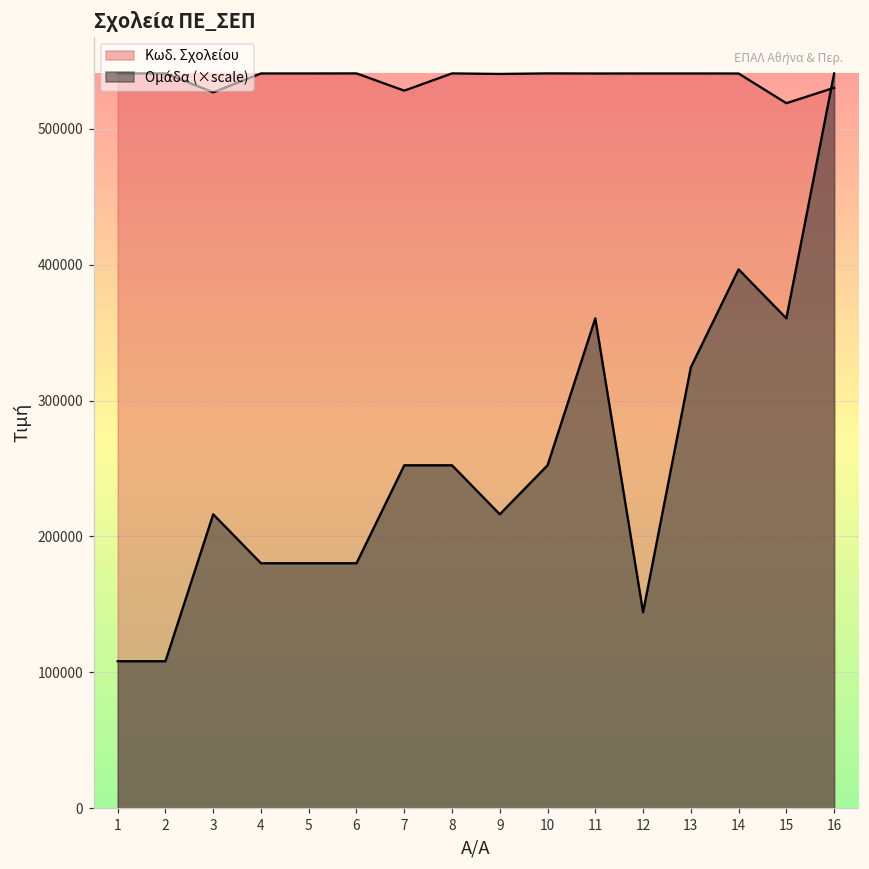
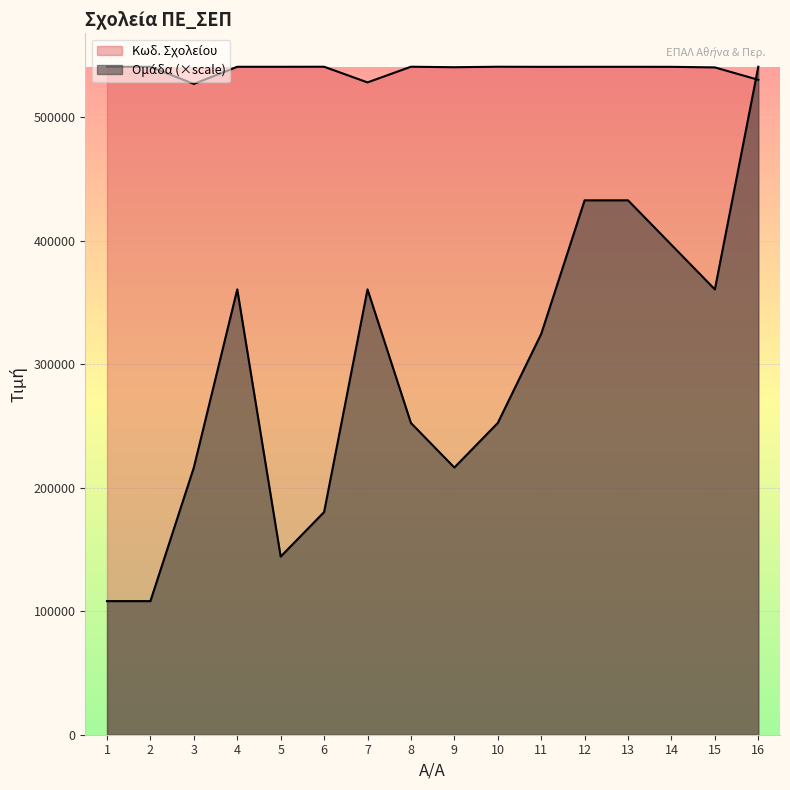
  {
    "Κωδ. Σχολείου": {
      "3": 527000,
      "4": 541000,
      "5": 541000,
      "6": 541000,
      "7": 528000,
      "8": 541000,
      "9": 540000,
      "10": 541000,
      "11": 541000,
      "12": 541000,
      "13": 541000,
      "14": 541000,
-     "15": 519000,
+     "15": 540000,
      "16": 530000
    },
    "Ομάδα (×scale)": {
      "1": 108000,
      "2": 108000,
      "3": 216000,
-     "4": 180000,
-     "5": 180000,
+     "4": 361000,
+     "5": 144000,
      "6": 180000,
-     "7": 252000,
+     "7": 361000,
      "8": 252000,
      "9": 216000,
      "10": 252000,
-     "11": 361000,
-     "12": 144000,
-     "13": 324000,
+     "11": 324000,
+     "12": 433000,
+     "13": 433000,
      "14": 397000,
      "15": 361000,
      "16": 541000
    }
  }
